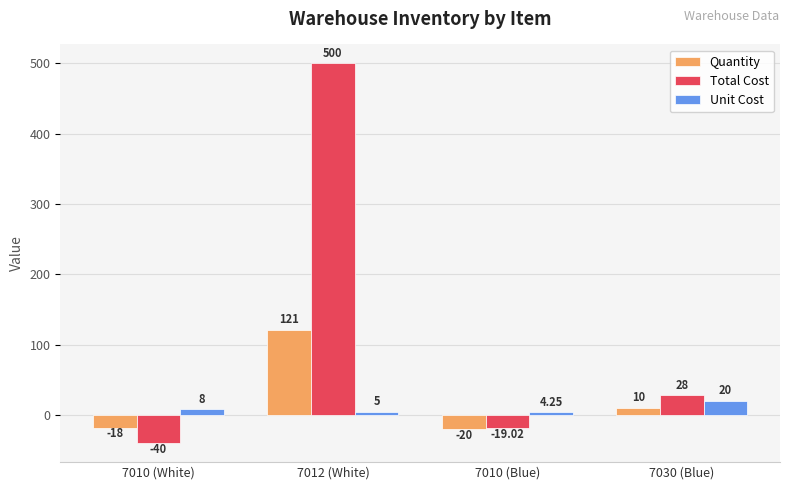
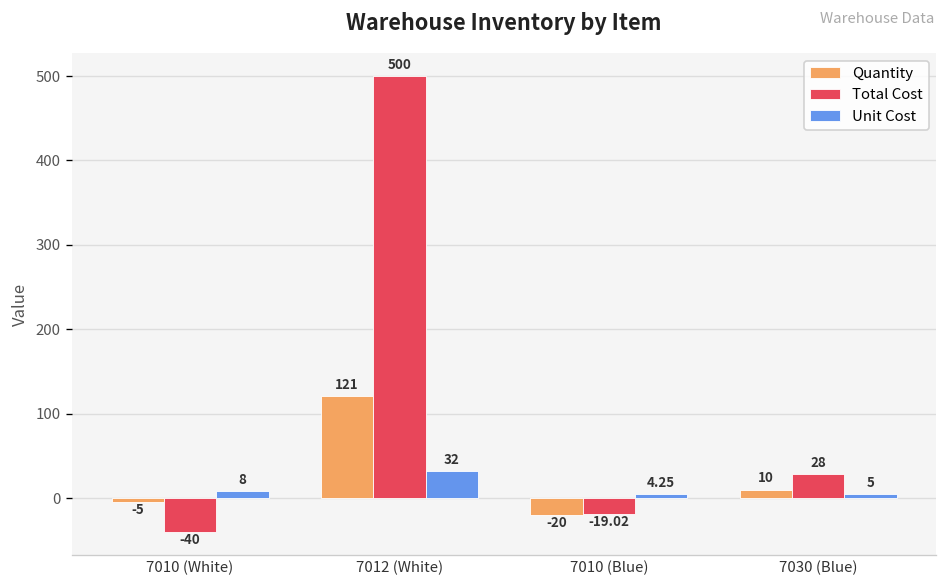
  {
    "Quantity": {
-     "7010 (White)": -18,
+     "7010 (White)": -5,
      "7012 (White)": 121,
      "7010 (Blue)": -20,
      "7030 (Blue)": 10
    },
    "Total Cost": {
      "7010 (White)": -40,
      "7012 (White)": 500,
      "7010 (Blue)": -19.02,
      "7030 (Blue)": 28
    },
    "Unit Cost": {
      "7010 (White)": 8,
-     "7012 (White)": 5,
+     "7012 (White)": 32,
      "7010 (Blue)": 4.25,
-     "7030 (Blue)": 20
+     "7030 (Blue)": 5
    }
  }
